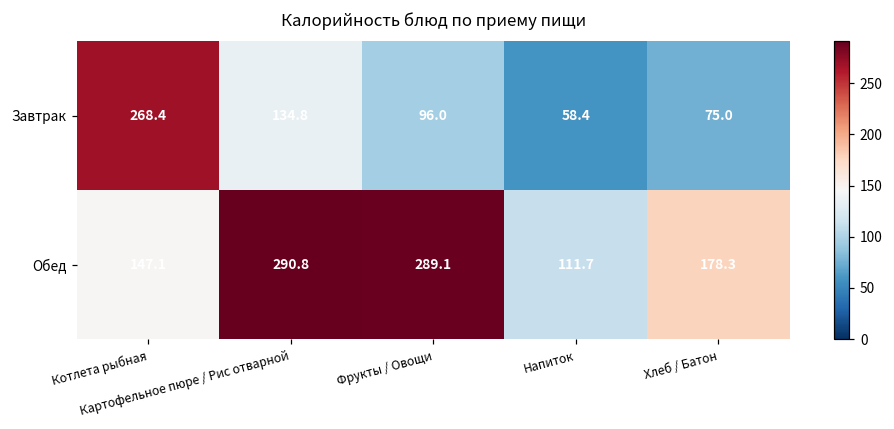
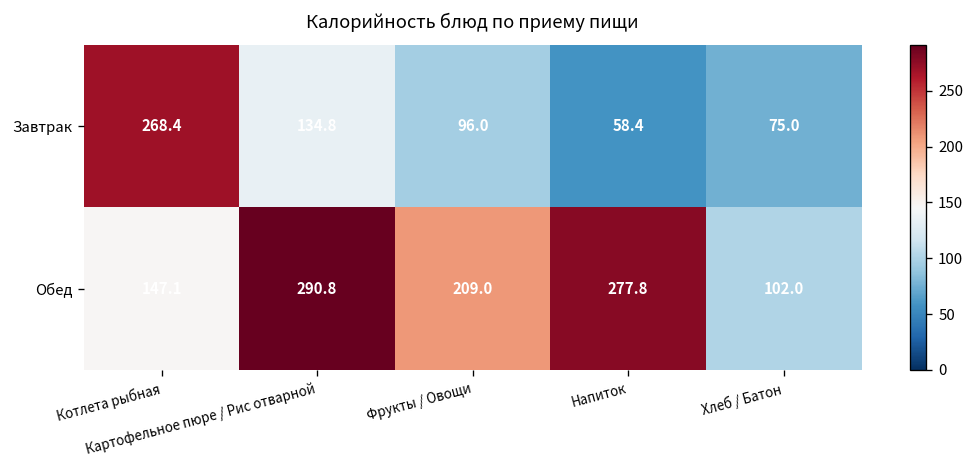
  {
    "Завтрак": {
      "Котлета рыбная": 268.4,
      "Фрукты / Овощи": 96.0,
      "Напиток": 58.4,
      "Хлеб / Батон": 75.0
    },
    "Обед": {
      "Картофельное пюре / Рис отварной": 290.8,
-     "Фрукты / Овощи": 289.1,
-     "Напиток": 111.7,
-     "Хлеб / Батон": 178.3
+     "Фрукты / Овощи": 209.0,
+     "Напиток": 277.8,
+     "Хлеб / Батон": 102.0
    }
  }
